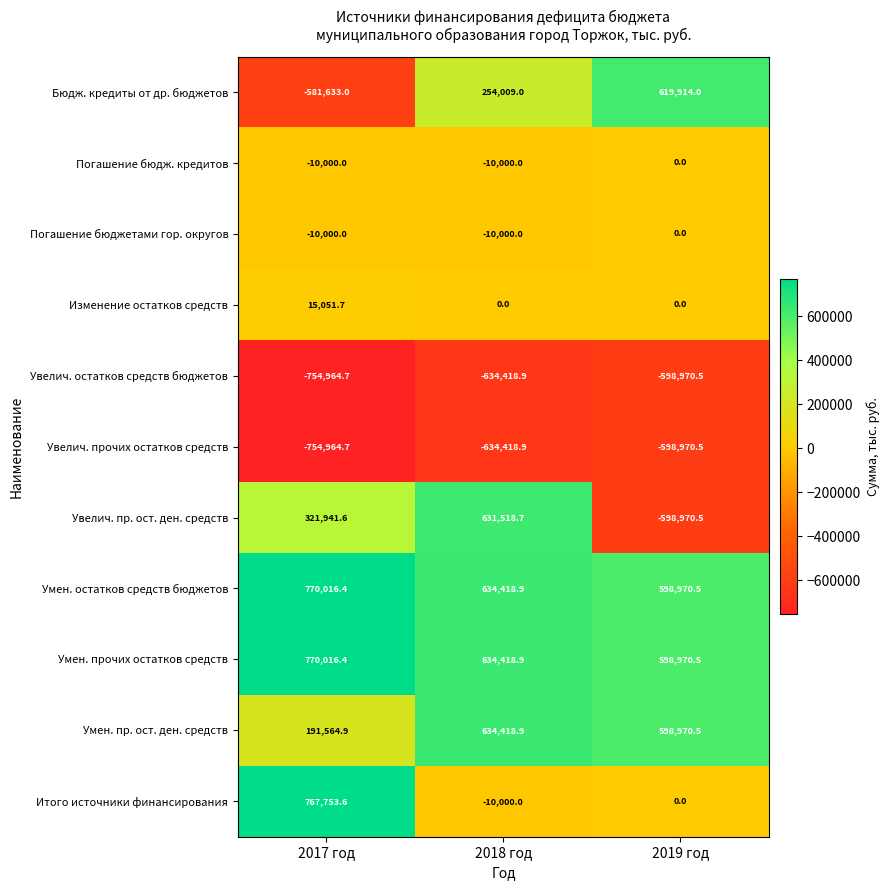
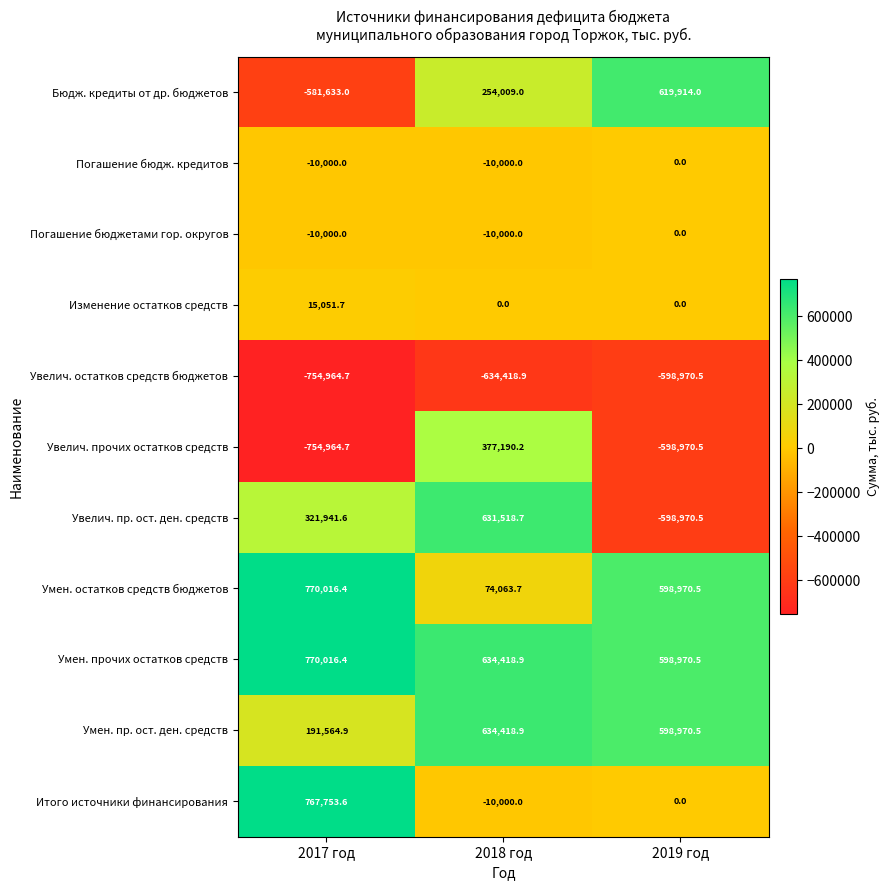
  {
    "Бюдж. кредиты от др. бюджетов": {
      "2017 год": "-581,633.0",
      "2018 год": "254,009.0",
      "2019 год": "619,914.0"
    },
    "Погашение бюдж. кредитов": {
      "2017 год": "-10,000.0",
      "2018 год": "-10,000.0",
      "2019 год": "0.0"
    },
    "Погашение бюджетами гор. округов": {
      "2017 год": "-10,000.0",
      "2018 год": "-10,000.0",
      "2019 год": "0.0"
    },
    "Изменение остатков средств": {
      "2017 год": "15,051.7",
      "2018 год": "0.0",
      "2019 год": "0.0"
    },
    "Увелич. остатков средств бюджетов": {
      "2017 год": "-754,964.7",
      "2018 год": "-634,418.9",
      "2019 год": "-598,970.5"
    },
    "Увелич. прочих остатков средств": {
      "2017 год": "-754,964.7",
-     "2018 год": "-634,418.9",
+     "2018 год": "377,190.2",
      "2019 год": "-598,970.5"
    },
    "Увелич. пр. ост. ден. средств": {
      "2017 год": "321,941.6",
      "2018 год": "631,518.7",
      "2019 год": "-598,970.5"
    },
    "Умен. остатков средств бюджетов": {
      "2017 год": "770,016.4",
-     "2018 год": "634,418.9",
+     "2018 год": "74,063.7",
      "2019 год": "598,970.5"
    },
    "Умен. прочих остатков средств": {
      "2017 год": "770,016.4",
      "2018 год": "634,418.9",
      "2019 год": "598,970.5"
    },
    "Умен. пр. ост. ден. средств": {
      "2017 год": "191,564.9",
      "2018 год": "634,418.9",
      "2019 год": "598,970.5"
    },
    "Итого источники финансирования": {
      "2017 год": "767,753.6",
      "2018 год": "-10,000.0",
      "2019 год": "0.0"
    }
  }
